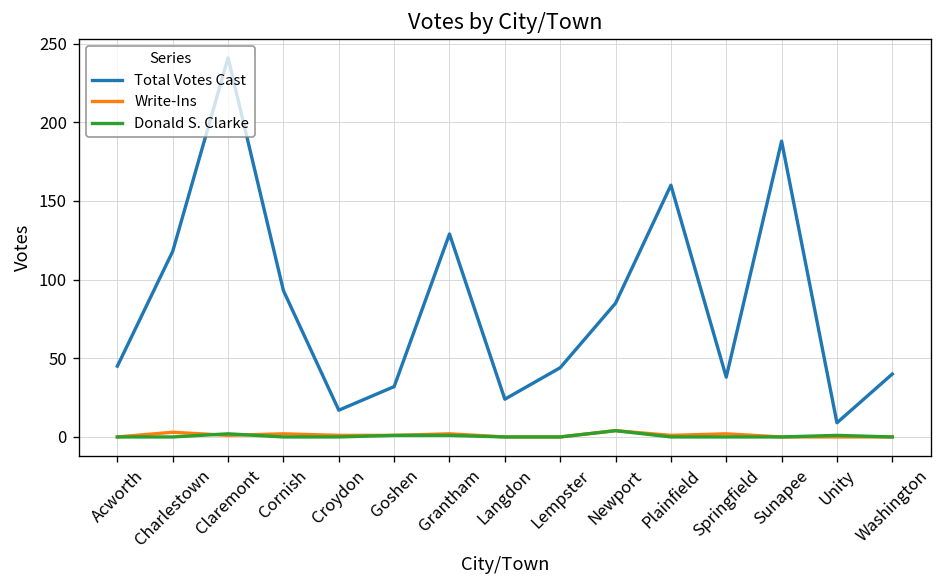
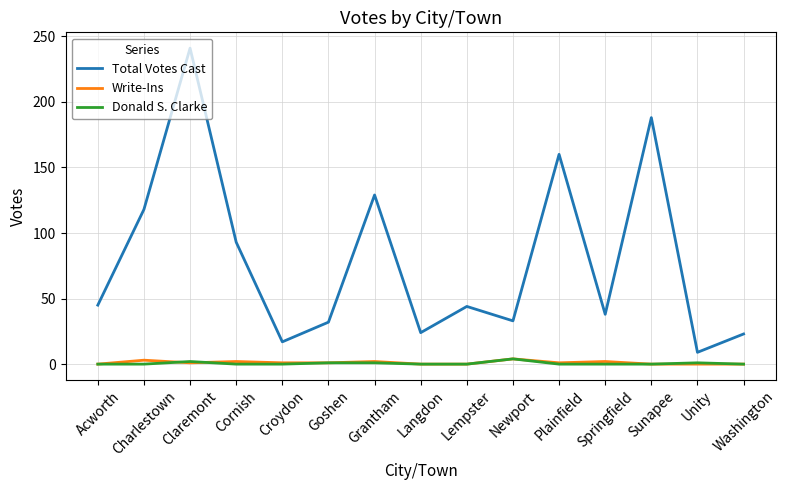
  {
    "Total Votes Cast": {
      "Acworth": 45,
      "Charlestown": 118,
      "Cornish": 93,
      "Croydon": 17,
      "Goshen": 32,
      "Grantham": 129,
      "Langdon": 24,
      "Lempster": 44,
-     "Newport": 85,
+     "Newport": 33,
      "Plainfield": 160,
      "Springfield": 38,
      "Sunapee": 188,
      "Unity": 9,
-     "Washington": 40
+     "Washington": 23
    },
    "Write-Ins": {
      "Charlestown": 3,
      "Cornish": 2,
      "Springfield": 2
    },
    "Donald S. Clarke": {
      "Charlestown": 0,
      "Cornish": 0,
      "Springfield": 0
    }
  }
